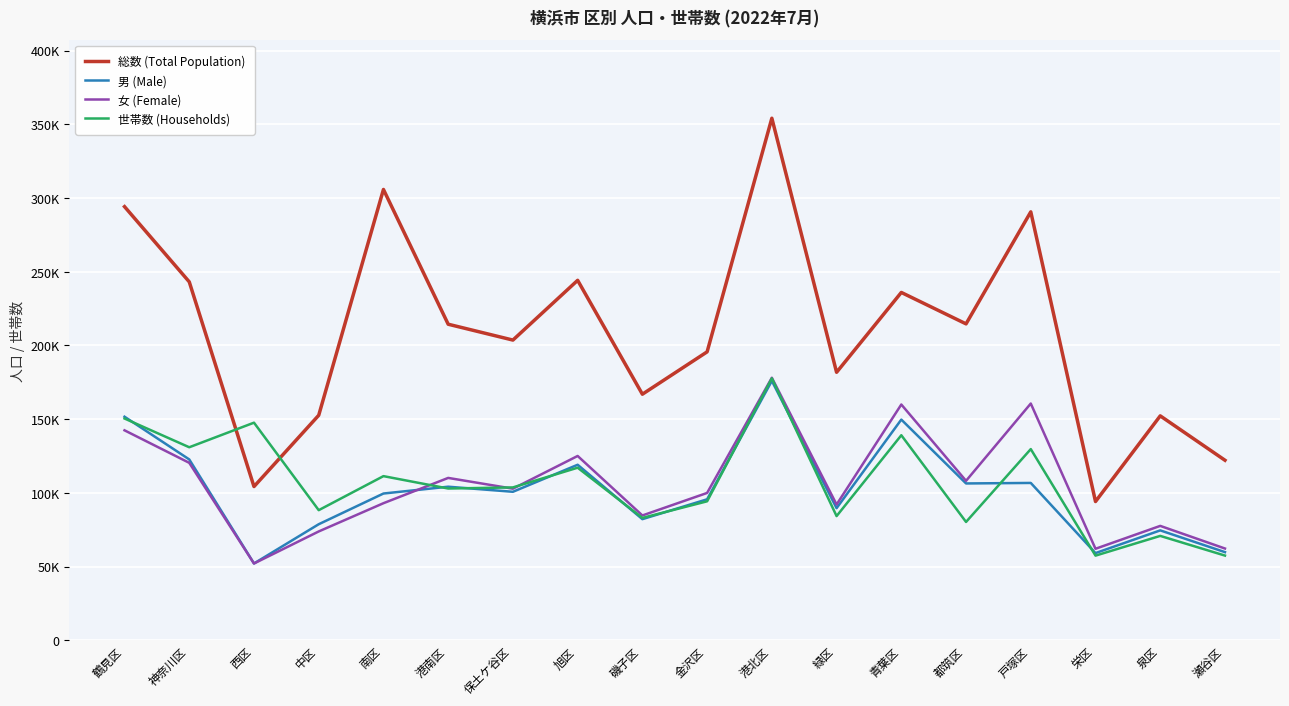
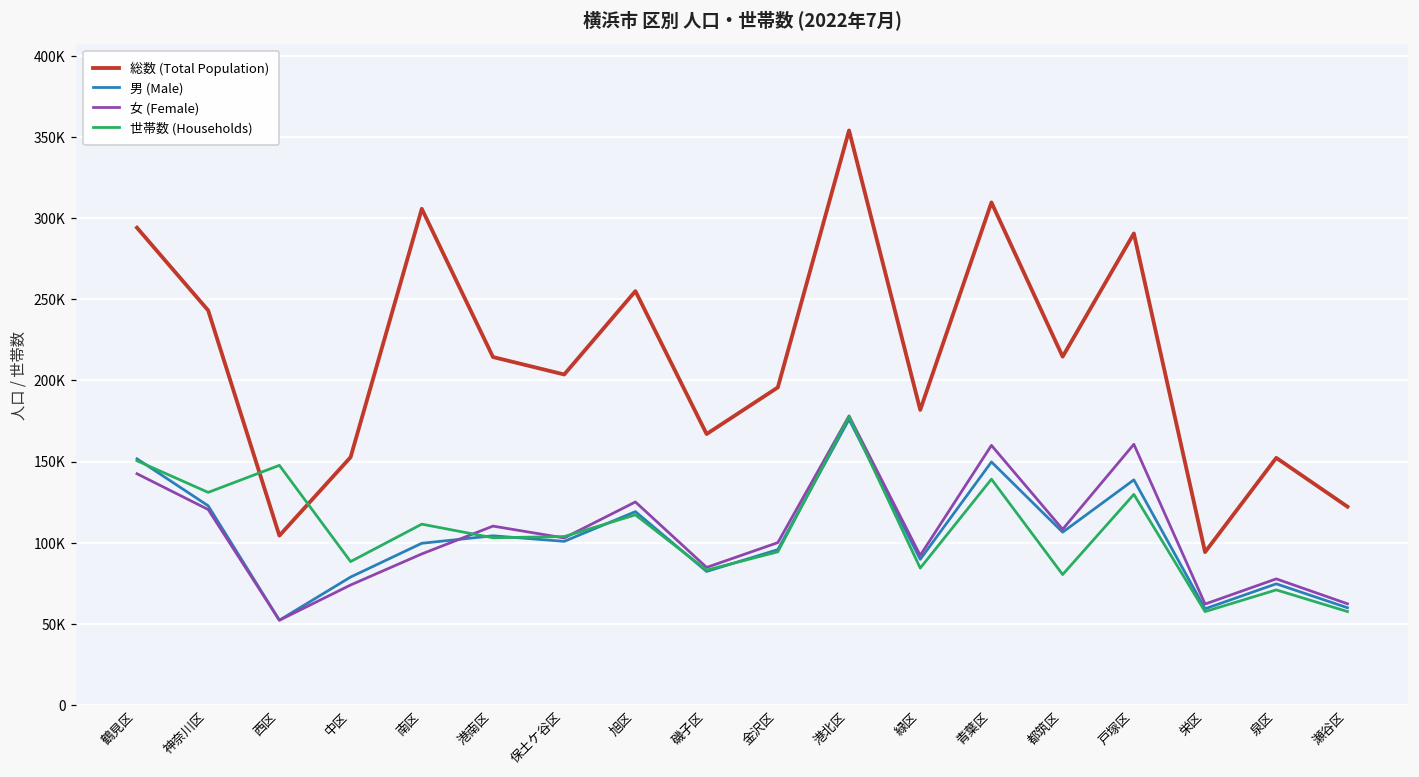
  {
    "総数 (Total Population)": {
      "鶴見区": 294000,
      "神奈川区": 243000,
      "西区": 104000,
      "中区": 153000,
      "南区": 306000,
      "港南区": 214000,
      "保土ケ谷区": 204000,
-     "旭区": 244000,
+     "旭区": 255000,
      "磯子区": 167000,
      "金沢区": 196000,
      "港北区": 354000,
      "緑区": 182000,
-     "青葉区": 236000,
+     "青葉区": 310000,
      "都筑区": 215000,
      "戸塚区": 291000,
      "栄区": 94000,
      "泉区": 152000,
      "瀬谷区": 122000
    },
    "男 (Male)": {
      "神奈川区": 123000,
      "中区": 79000,
      "南区": 100000,
      "保土ケ谷区": 101000,
      "旭区": 119000,
      "港北区": 176000,
      "緑区": 90000,
      "青葉区": 150000,
      "都筑区": 106000,
-     "戸塚区": 107000,
+     "戸塚区": 139000,
      "泉区": 75000,
      "瀬谷区": 60000
    },
    "女 (Female)": {
      "鶴見区": 142000,
      "神奈川区": 120000,
      "中区": 74000,
      "南区": 93000,
      "港南区": 110000,
      "旭区": 125000,
      "金沢区": 100000,
      "緑区": 92000,
      "青葉区": 160000,
      "都筑区": 108000,
      "戸塚区": 161000,
      "栄区": 62000,
      "泉区": 78000,
      "瀬谷区": 62000
    },
    "世帯数 (Households)": {
      "神奈川区": 131000,
      "西区": 148000,
      "中区": 88000,
      "南区": 111000,
      "旭区": 117000,
      "緑区": 84000,
      "青葉区": 139000,
      "都筑区": 80000,
      "戸塚区": 130000,
      "泉区": 71000,
      "瀬谷区": 58000
    }
  }
